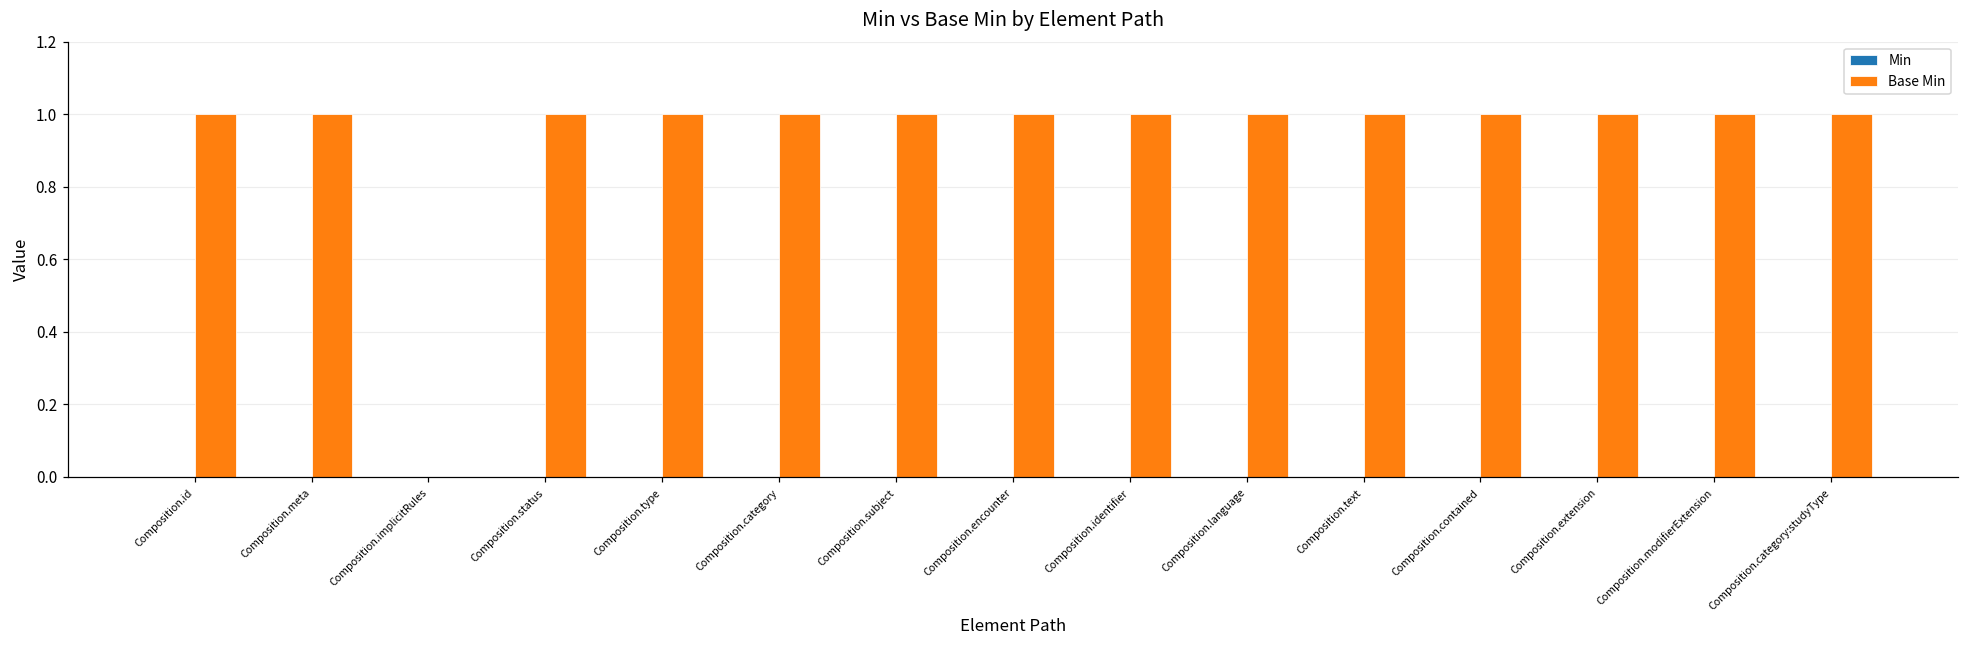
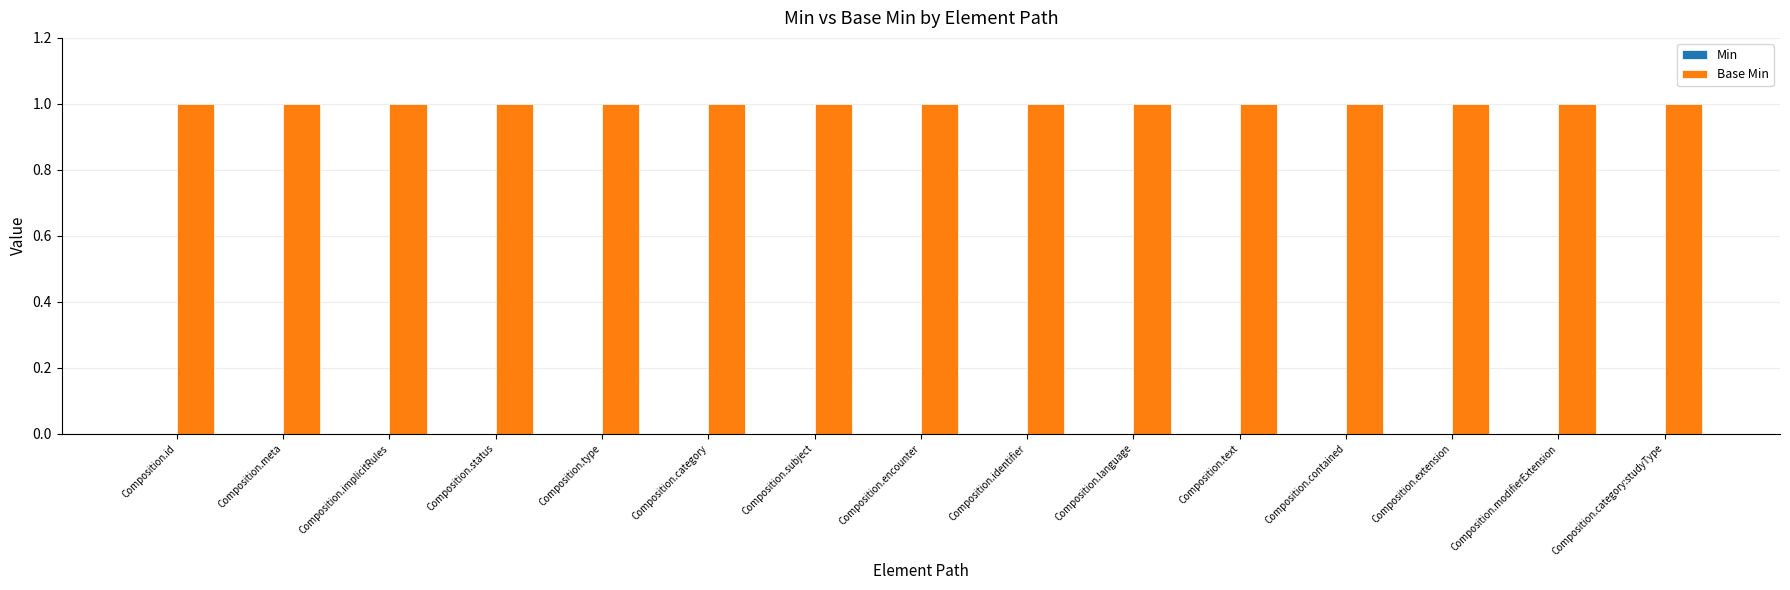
  {
    "Min": {
      "Composition.id": 0,
      "Composition.meta": 0,
      "Composition.implicitRules": 0,
      "Composition.status": 0,
      "Composition.type": 0,
      "Composition.category": 0,
      "Composition.subject": 0,
      "Composition.encounter": 0,
      "Composition.identifier": 0,
      "Composition.language": 0,
      "Composition.text": 0,
      "Composition.contained": 0,
      "Composition.extension": 0,
      "Composition.modifierExtension": 0,
      "Composition.category:studyType": 0
    },
    "Base Min": {
      "Composition.id": 1,
      "Composition.meta": 1,
-     "Composition.implicitRules": 0,
+     "Composition.implicitRules": 1,
      "Composition.status": 1,
      "Composition.type": 1,
      "Composition.category": 1,
      "Composition.subject": 1,
      "Composition.encounter": 1,
      "Composition.identifier": 1,
      "Composition.language": 1,
      "Composition.text": 1,
      "Composition.contained": 1,
      "Composition.extension": 1,
      "Composition.modifierExtension": 1,
      "Composition.category:studyType": 1
    }
  }
